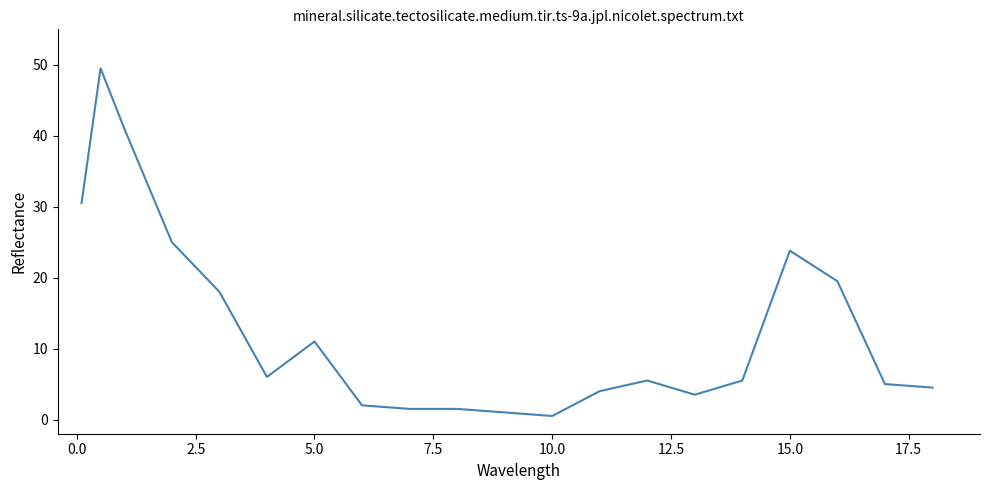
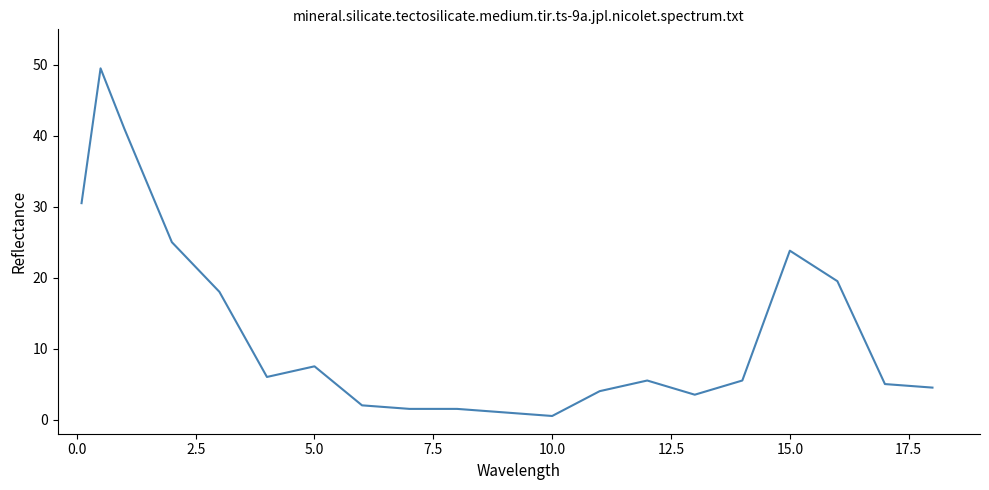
  {
-   "5.0": 11,
+   "5.0": 8,
    "10.0": 1,
    "15.0": 24
  }
